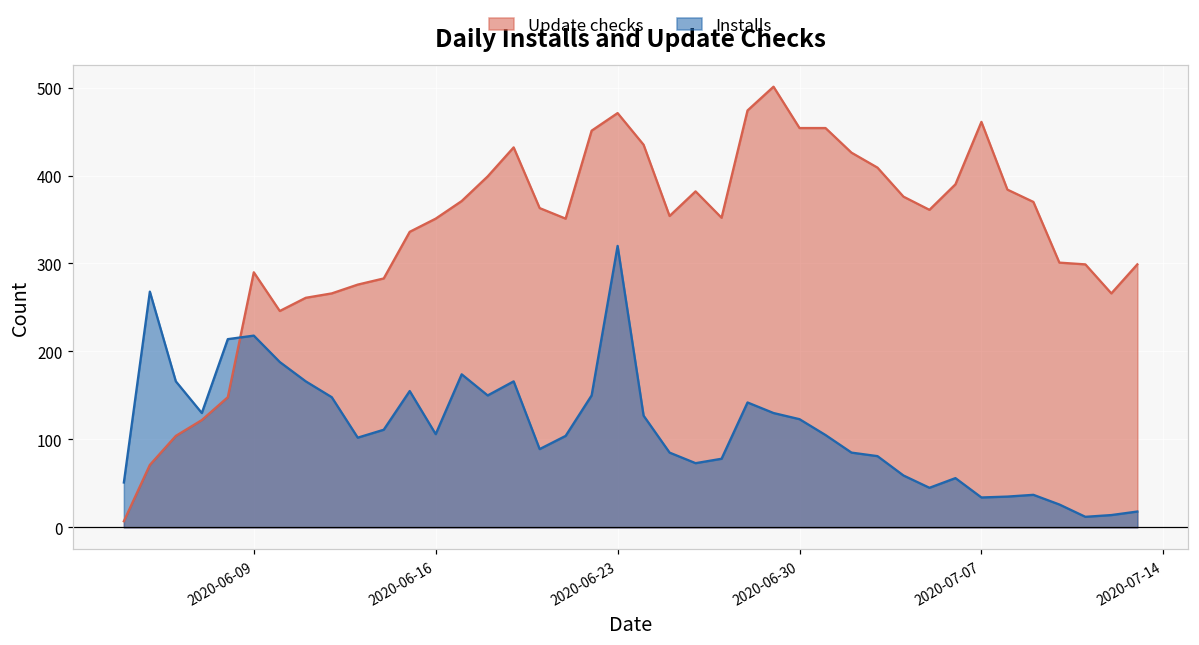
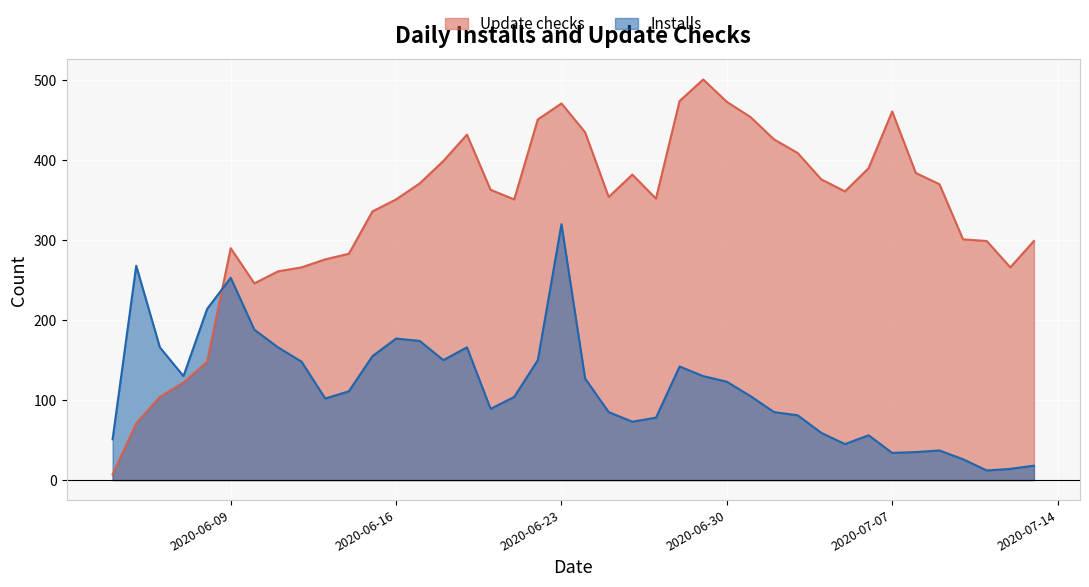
  {
    "Update checks": {
      "2020-06-09": 290,
      "2020-06-16": 350,
      "2020-06-23": 470,
-     "2020-06-30": 450,
+     "2020-06-30": 470,
      "2020-07-07": 460
    },
    "Installs": {
-     "2020-06-09": 220,
-     "2020-06-16": 110,
+     "2020-06-09": 250,
+     "2020-06-16": 180,
      "2020-06-23": 320,
      "2020-06-30": 120,
      "2020-07-07": 30
    }
  }
